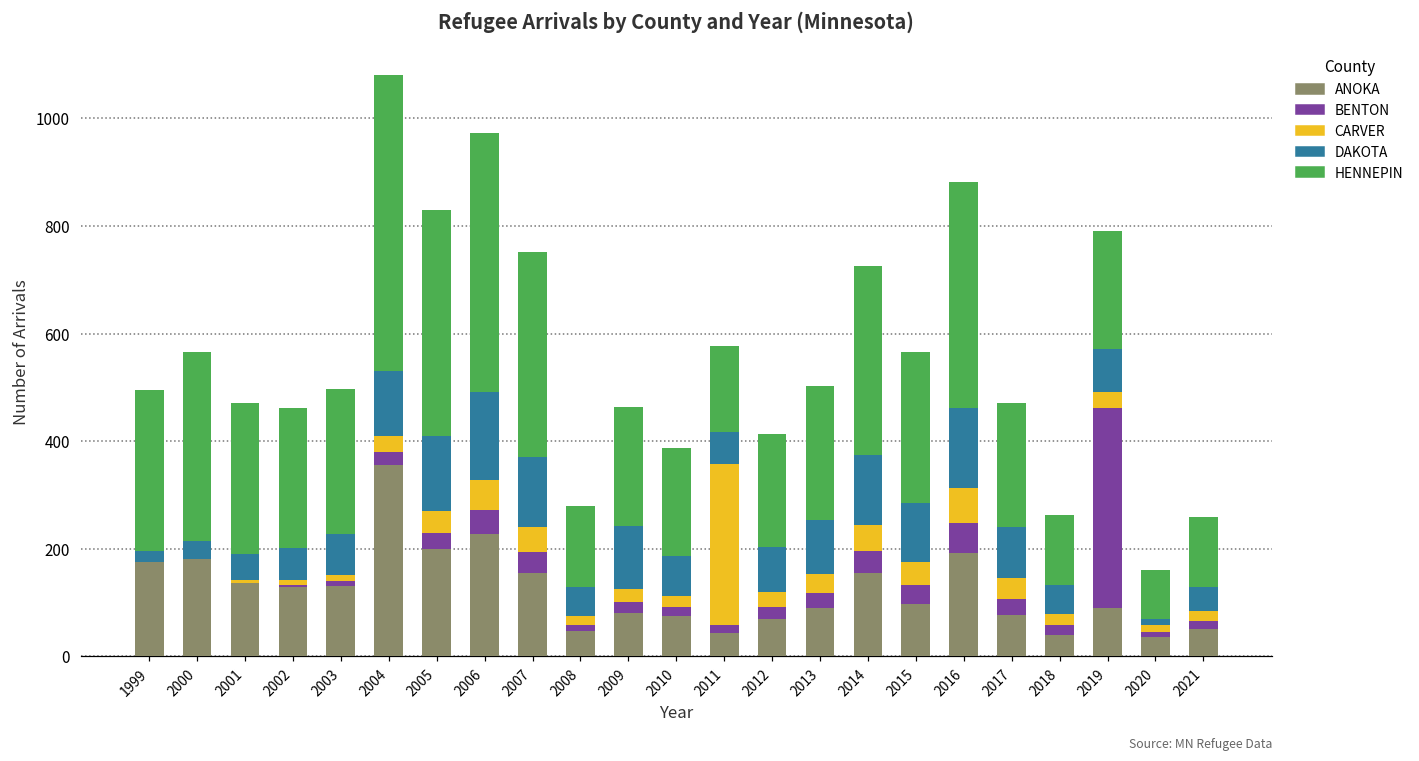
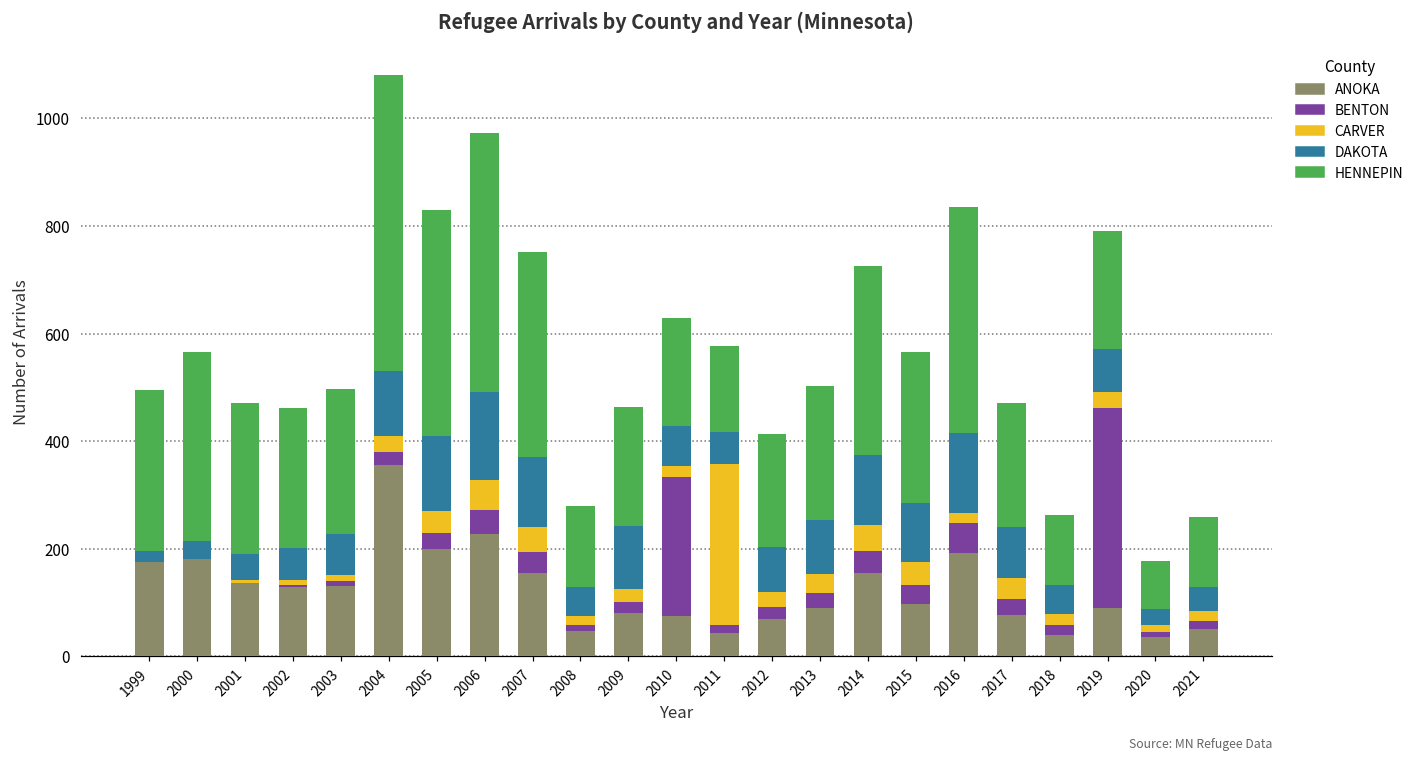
  {
    "ANOKA": {
      "1999": 180,
      "2000": 180,
      "2001": 140,
      "2002": 130,
      "2003": 130,
      "2004": 360,
      "2005": 200,
      "2006": 230,
      "2007": 160,
      "2008": 50,
      "2009": 80,
      "2010": 70,
      "2011": 40,
      "2012": 70,
      "2013": 90,
      "2014": 160,
      "2015": 100,
      "2016": 190,
      "2017": 80,
      "2018": 40,
      "2019": 90,
      "2020": 40,
      "2021": 50
    },
    "BENTON": {
      "1999": 0,
      "2000": 0,
      "2001": 0,
      "2003": 10,
      "2004": 30,
      "2005": 30,
      "2006": 50,
      "2007": 40,
      "2008": 10,
      "2009": 20,
-     "2010": 20,
+     "2010": 260,
      "2011": 20,
      "2012": 20,
      "2013": 30,
      "2014": 40,
      "2015": 40,
      "2016": 60,
      "2017": 30,
      "2018": 20,
      "2019": 370,
      "2020": 10,
      "2021": 20
    },
    "CARVER": {
      "1999": 0,
      "2000": 0,
      "2002": 10,
      "2003": 10,
      "2004": 30,
      "2005": 40,
      "2006": 60,
      "2007": 50,
      "2008": 20,
      "2009": 30,
      "2010": 20,
      "2011": 300,
      "2012": 30,
      "2013": 40,
      "2014": 50,
      "2015": 40,
-     "2016": 70,
+     "2016": 20,
      "2017": 40,
      "2018": 20,
      "2019": 30,
      "2020": 10,
      "2021": 20
    },
    "DAKOTA": {
      "1999": 20,
      "2000": 40,
      "2001": 50,
      "2002": 60,
      "2003": 80,
      "2004": 120,
      "2005": 140,
      "2006": 170,
      "2007": 130,
      "2008": 60,
      "2009": 120,
      "2010": 80,
      "2011": 60,
      "2012": 90,
      "2013": 100,
      "2014": 130,
      "2015": 110,
      "2016": 150,
      "2017": 100,
      "2018": 60,
      "2019": 80,
-     "2020": 10,
+     "2020": 30,
      "2021": 50
    },
    "HENNEPIN": {
      "1999": 300,
      "2000": 350,
      "2001": 280,
      "2002": 260,
      "2003": 270,
      "2004": 550,
      "2005": 420,
      "2006": 480,
      "2007": 380,
      "2008": 150,
      "2009": 220,
      "2010": 200,
      "2011": 160,
      "2012": 210,
      "2013": 250,
      "2014": 350,
      "2015": 280,
      "2016": 420,
      "2017": 230,
      "2018": 130,
      "2019": 220,
      "2020": 90,
      "2021": 130
    }
  }
